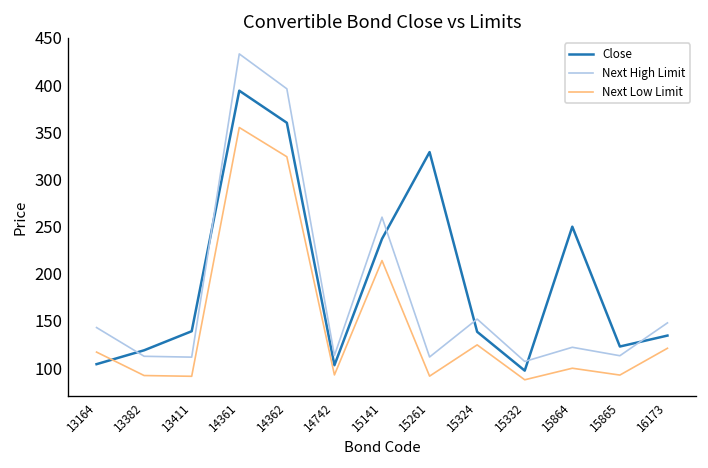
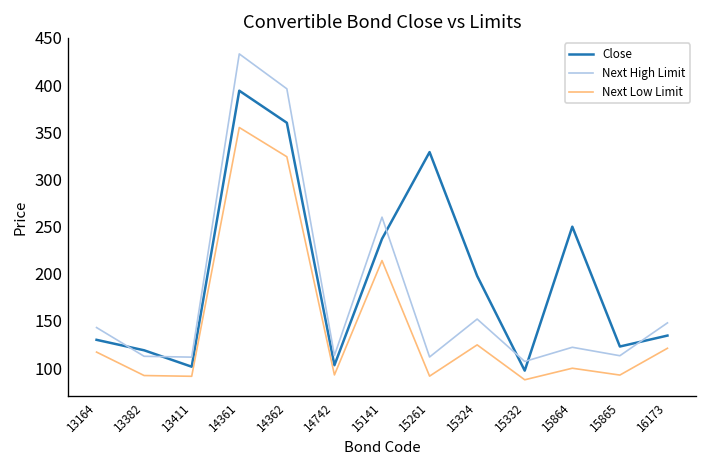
  {
    "Close": {
-     "13164": 100,
+     "13164": 130,
      "13382": 120,
-     "13411": 140,
+     "13411": 100,
      "14361": 390,
      "14362": 360,
      "14742": 100,
      "15141": 240,
      "15261": 330,
-     "15324": 140,
+     "15324": 200,
      "15332": 100,
      "15864": 250,
      "15865": 120,
      "16173": 130
    },
    "Next High Limit": {
      "13164": 140,
      "13382": 110,
      "13411": 110,
      "14361": 430,
      "14362": 400,
      "14742": 110,
      "15141": 260,
      "15261": 110,
      "15324": 150,
      "15332": 110,
      "15864": 120,
      "15865": 110,
      "16173": 150
    },
    "Next Low Limit": {
      "13164": 120,
      "13382": 90,
      "13411": 90,
      "14361": 360,
      "14362": 320,
      "14742": 90,
      "15141": 210,
      "15261": 90,
      "15324": 120,
      "15332": 90,
      "15864": 100,
      "15865": 90,
      "16173": 120
    }
  }
